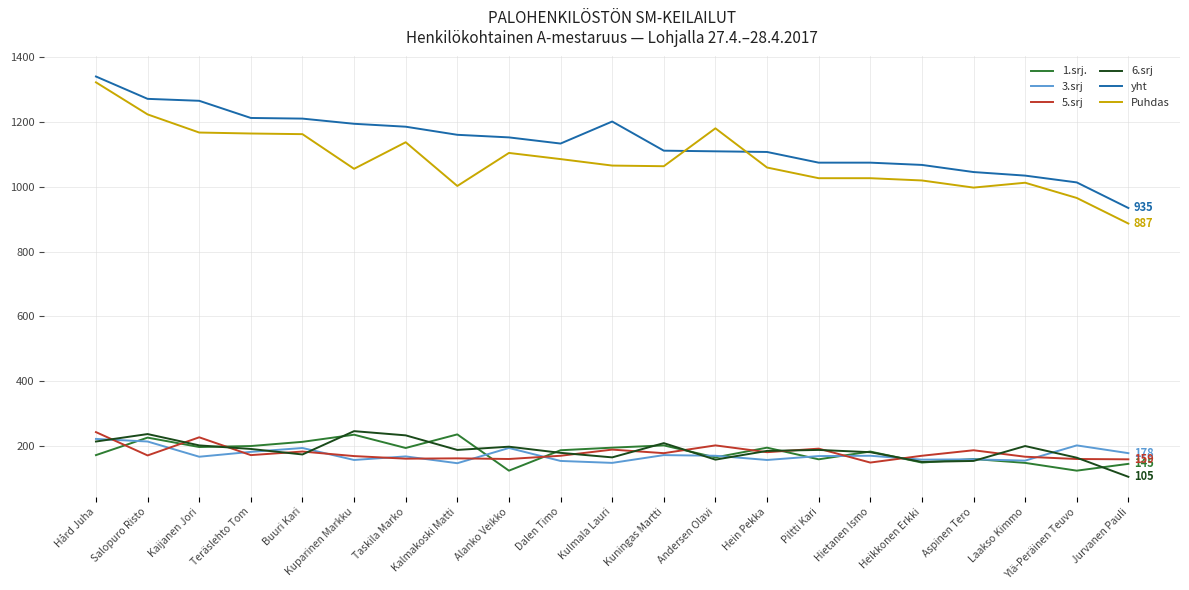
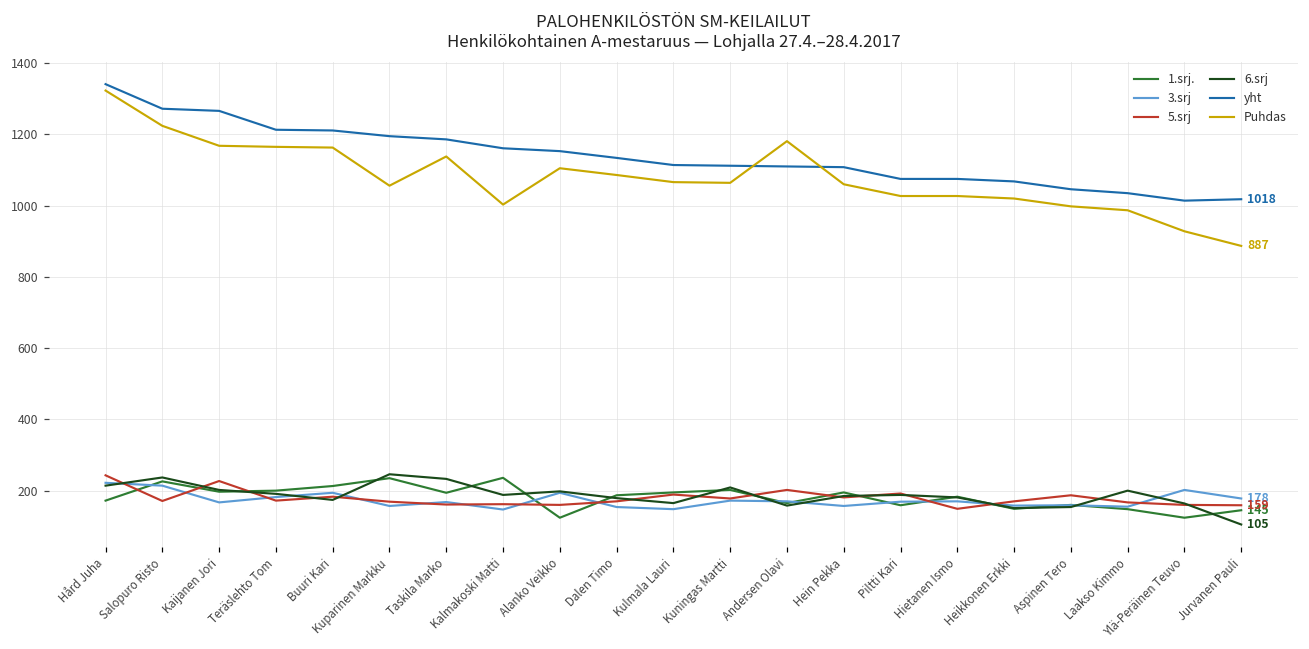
  {
    "3.srj": {
      "Hård Juha": 220,
      "Salopuro Risto": 210,
      "Kaijanen Jori": 170,
      "Teräslehto Tom": 180,
      "Buuri Kari": 190,
      "Kuparinen Markku": 160,
      "Kalmakoski Matti": 150,
      "Dalen Timo": 150,
      "Kulmala Lauri": 150,
      "Hein Pekka": 160,
      "Piltti Kari": 170,
      "Hietanen Ismo": 170,
      "Ylä-Peräinen Teuvo": 200
    },
    "5.srj": {
      "Hård Juha": 240,
      "Salopuro Risto": 170,
      "Kaijanen Jori": 230,
      "Teräslehto Tom": 170,
      "Buuri Kari": 180,
      "Kuparinen Markku": 170,
      "Kalmakoski Matti": 160,
      "Alanko Veikko": 160,
      "Dalen Timo": 170,
      "Andersen Olavi": 200,
      "Hietanen Ismo": 150,
      "Heikkonen Erkki": 170,
      "Aspinen Tero": 190,
      "Laakso Kimmo": 170
    },
    "yht": {
-     "Kulmala Lauri": 1200,
-     "Jurvanen Pauli": 935
+     "Kulmala Lauri": 1110,
+     "Jurvanen Pauli": 1018
    },
    "Puhdas": {
      "Hård Juha": 1320,
      "Salopuro Risto": 1220,
      "Kaijanen Jori": 1170,
      "Teräslehto Tom": 1170,
      "Buuri Kari": 1160,
      "Kuparinen Markku": 1060,
      "Taskila Marko": 1140,
      "Kalmakoski Matti": 1000,
      "Alanko Veikko": 1110,
      "Dalen Timo": 1090,
      "Kulmala Lauri": 1070,
      "Kuningas Martti": 1060,
      "Andersen Olavi": 1180,
      "Hein Pekka": 1060,
      "Piltti Kari": 1030,
      "Hietanen Ismo": 1030,
      "Heikkonen Erkki": 1020,
      "Aspinen Tero": 1000,
-     "Laakso Kimmo": 1010,
-     "Ylä-Peräinen Teuvo": 970
+     "Laakso Kimmo": 990,
+     "Ylä-Peräinen Teuvo": 930
    }
  }
